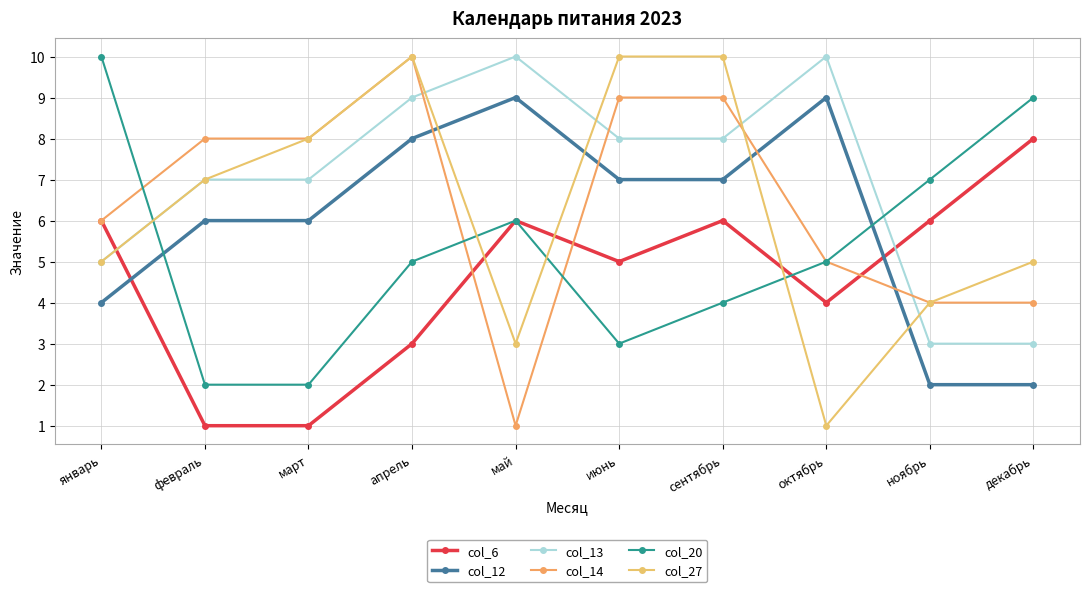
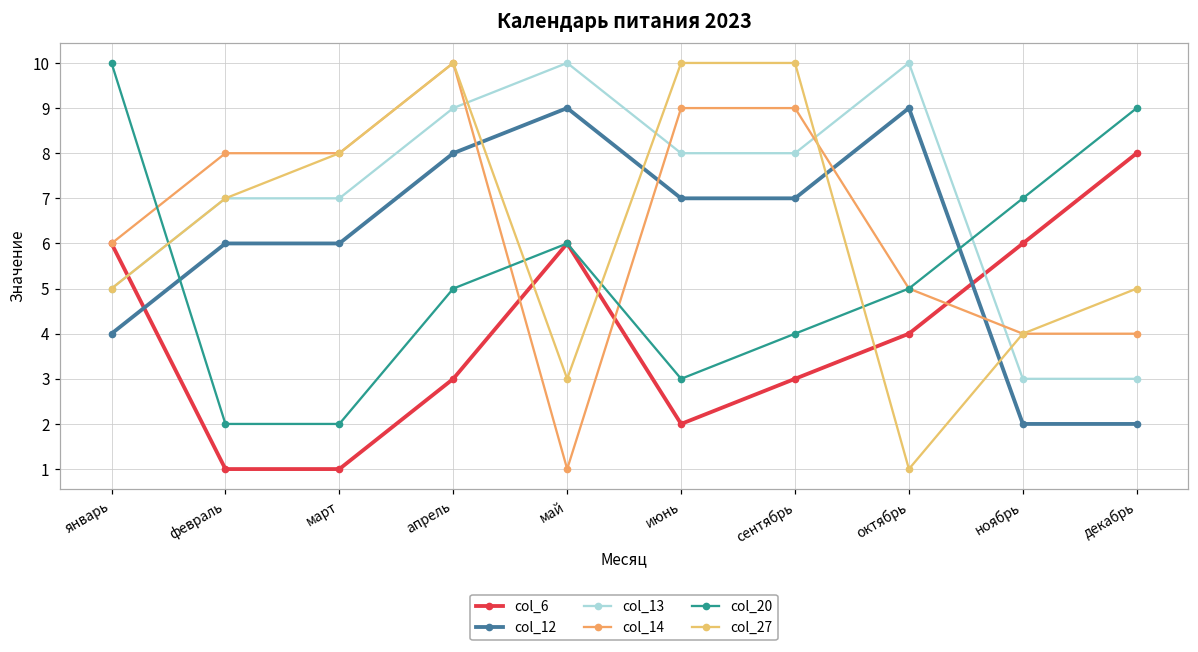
  {
    "col_6": {
      "февраль": 1,
      "март": 1,
      "апрель": 3,
-     "июнь": 5,
-     "сентябрь": 6,
+     "июнь": 2,
+     "сентябрь": 3,
      "октябрь": 4,
      "ноябрь": 6,
      "декабрь": 8
    },
    "col_13": {
      "март": 7,
      "апрель": 9,
      "май": 10,
      "июнь": 8,
      "сентябрь": 8,
      "октябрь": 10,
      "ноябрь": 3,
      "декабрь": 3
    }
  }
